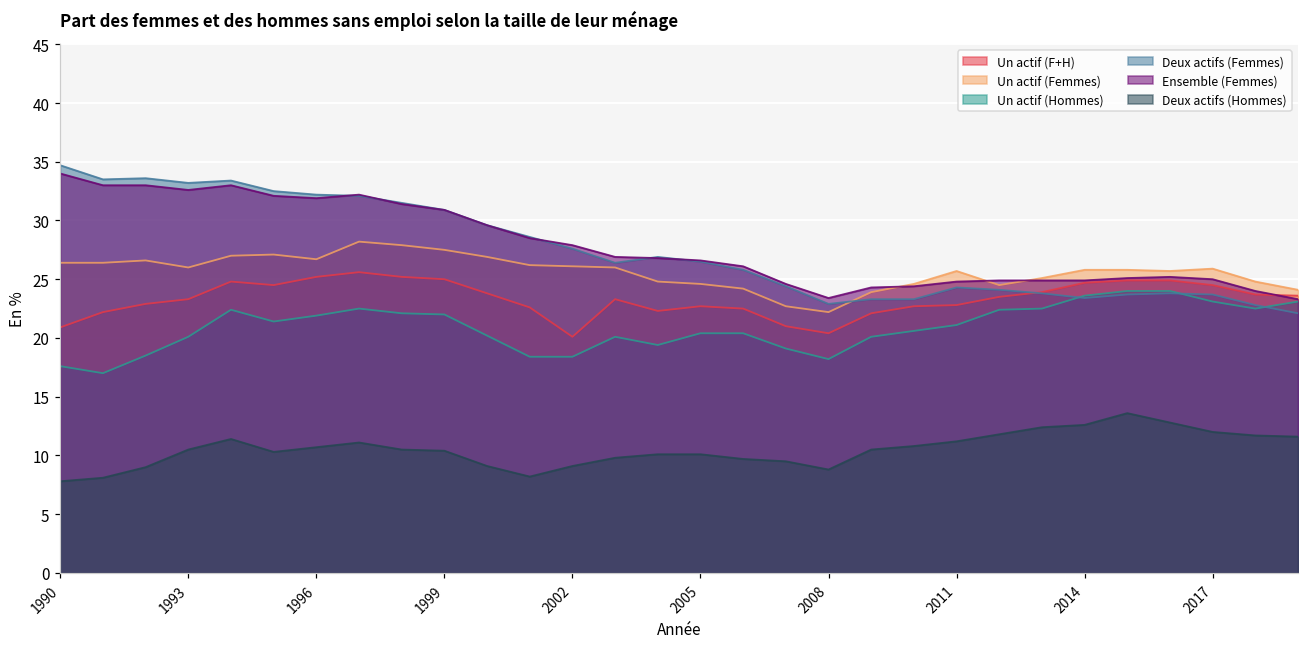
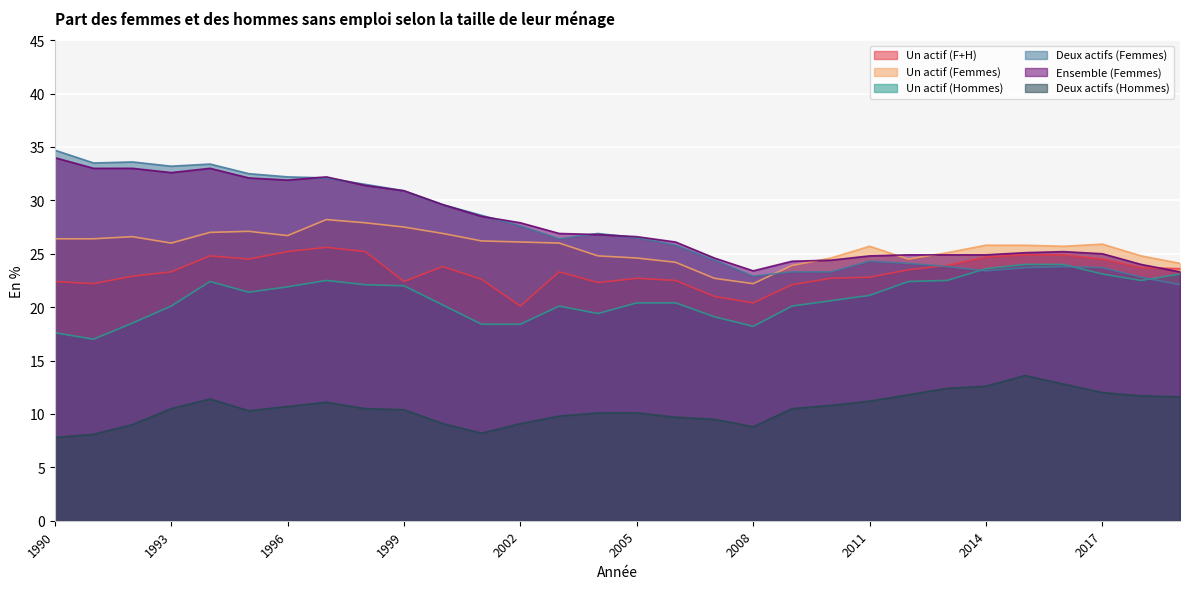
  {
    "Un actif (F+H)": {
-     "1990": 20.9,
+     "1990": 22.4,
      "1993": 23.3,
      "1996": 25.2,
-     "1999": 25.0,
+     "1999": 22.4,
      "2002": 20.1,
      "2005": 22.7,
      "2008": 20.4,
      "2011": 22.8,
      "2017": 24.5
    },
    "Un actif (Femmes)": {
      "1990": 26.4,
      "1993": 26.0,
      "1996": 26.7,
      "1999": 27.5,
      "2002": 26.1,
      "2005": 24.6,
      "2008": 22.2,
      "2011": 25.7,
      "2014": 25.8,
      "2017": 25.9
    },
    "Ensemble (Femmes)": {
      "1990": 34.0,
      "1993": 32.6,
      "1996": 31.9,
      "2002": 27.9,
      "2008": 23.4,
      "2011": 24.8,
      "2017": 25.0
    },
    "Deux actifs (Hommes)": {
      "1990": 7.8,
      "1993": 10.5,
      "1996": 10.7,
      "1999": 10.4,
      "2002": 9.1,
      "2005": 10.1,
      "2008": 8.8,
      "2011": 11.2,
      "2014": 12.6,
      "2017": 12.0
    }
  }
